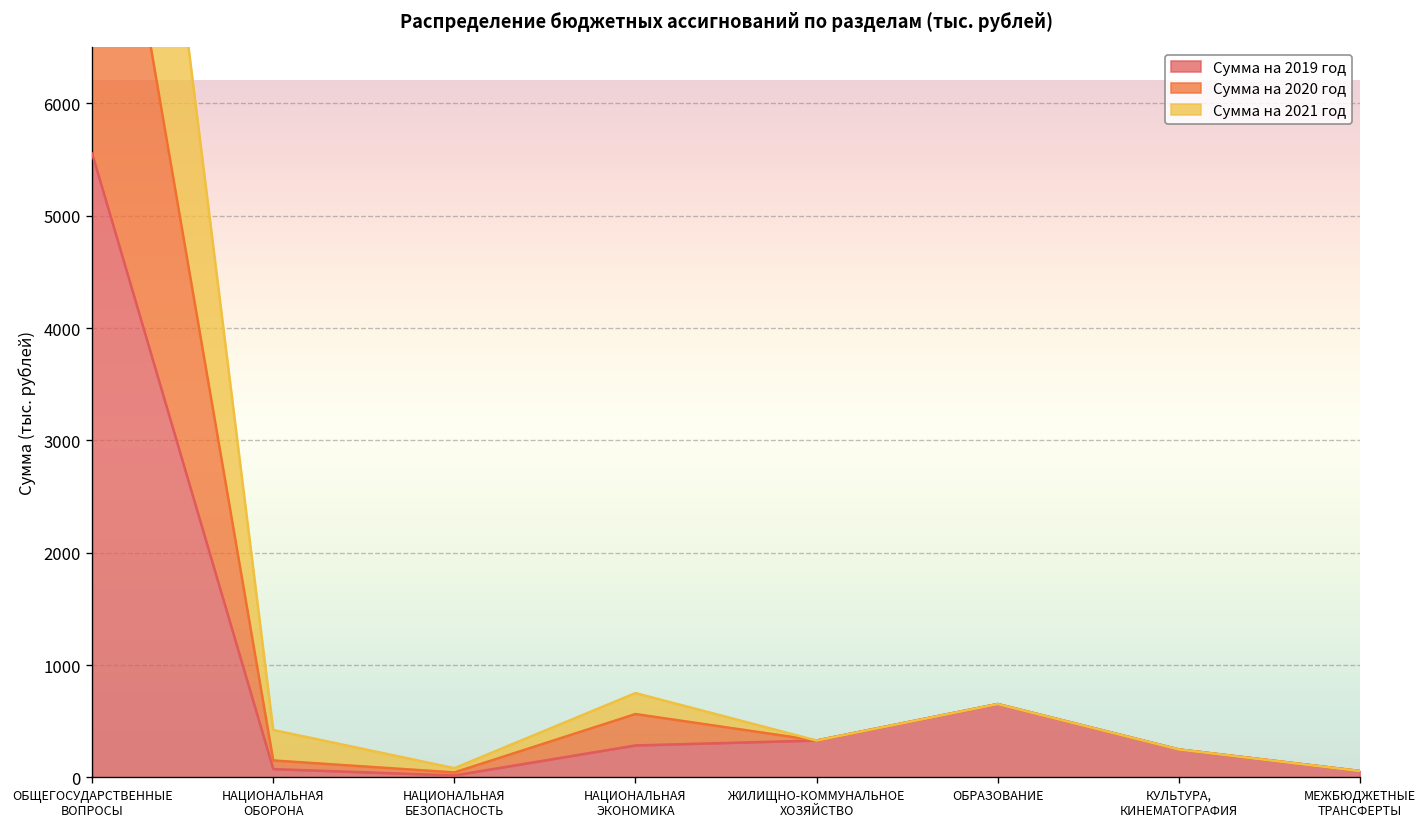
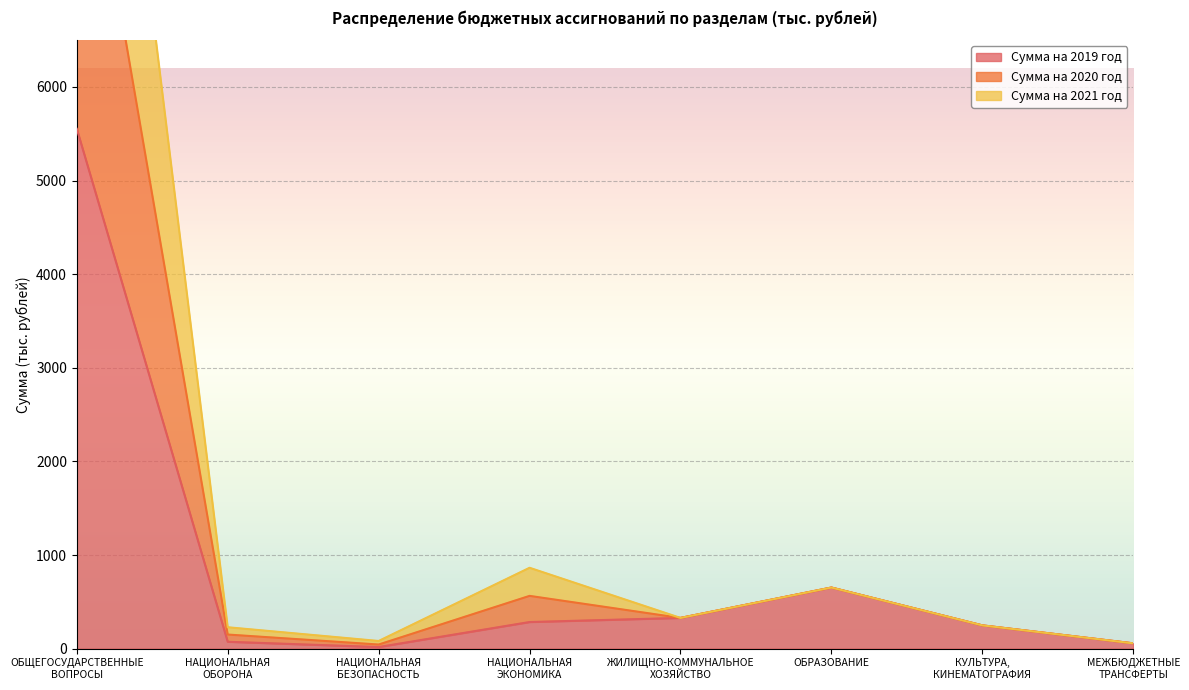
  {
    "Сумма на 2021 год": {
-     "НАЦИОНАЛЬНАЯ ОБОРОНА": 300,
+     "НАЦИОНАЛЬНАЯ ОБОРОНА": 100,
      "НАЦИОНАЛЬНАЯ БЕЗОПАСНОСТЬ": 0,
-     "НАЦИОНАЛЬНАЯ ЭКОНОМИКА": 200
+     "НАЦИОНАЛЬНАЯ ЭКОНОМИКА": 300
    }
  }
